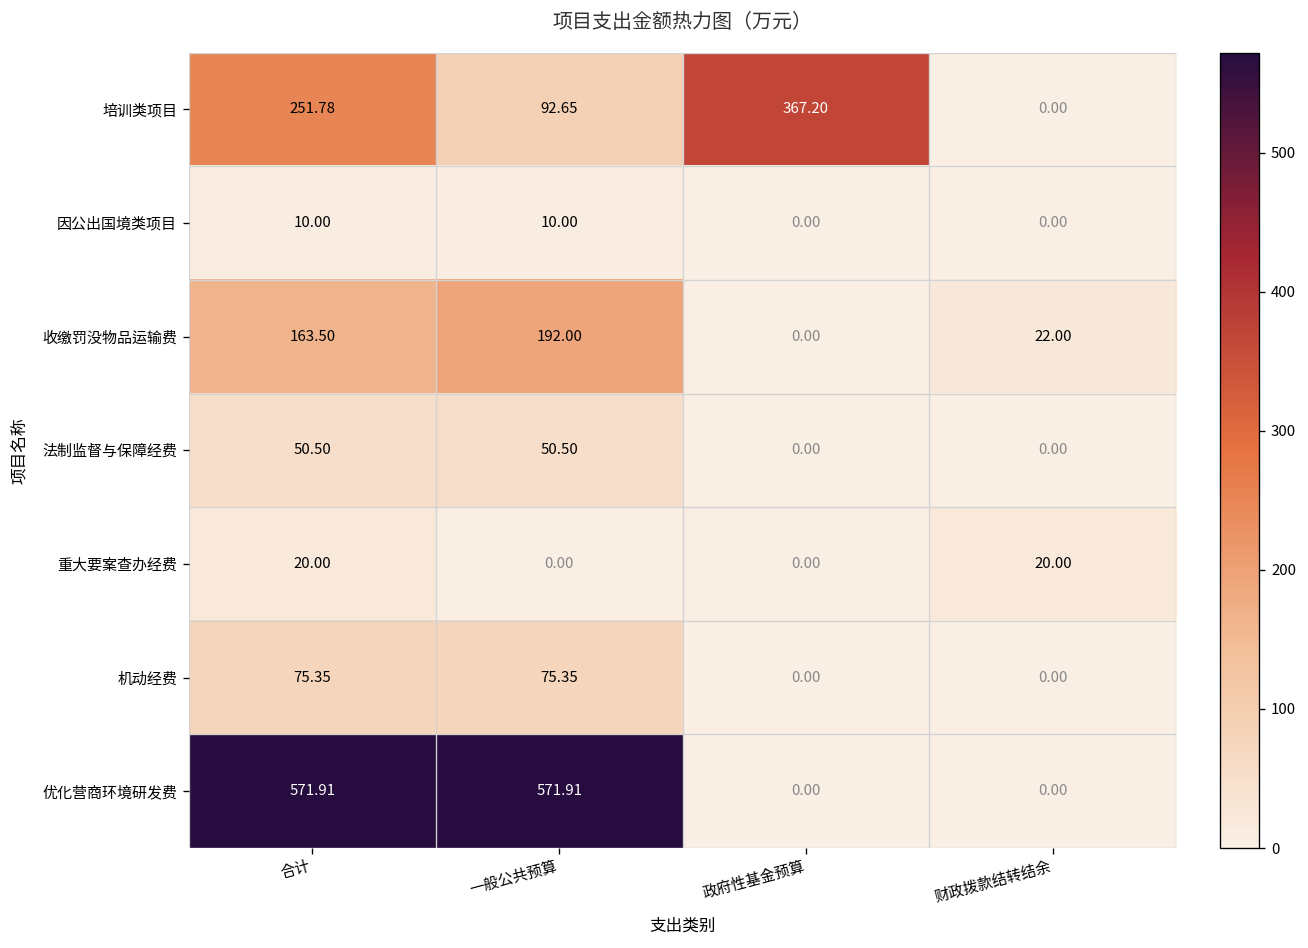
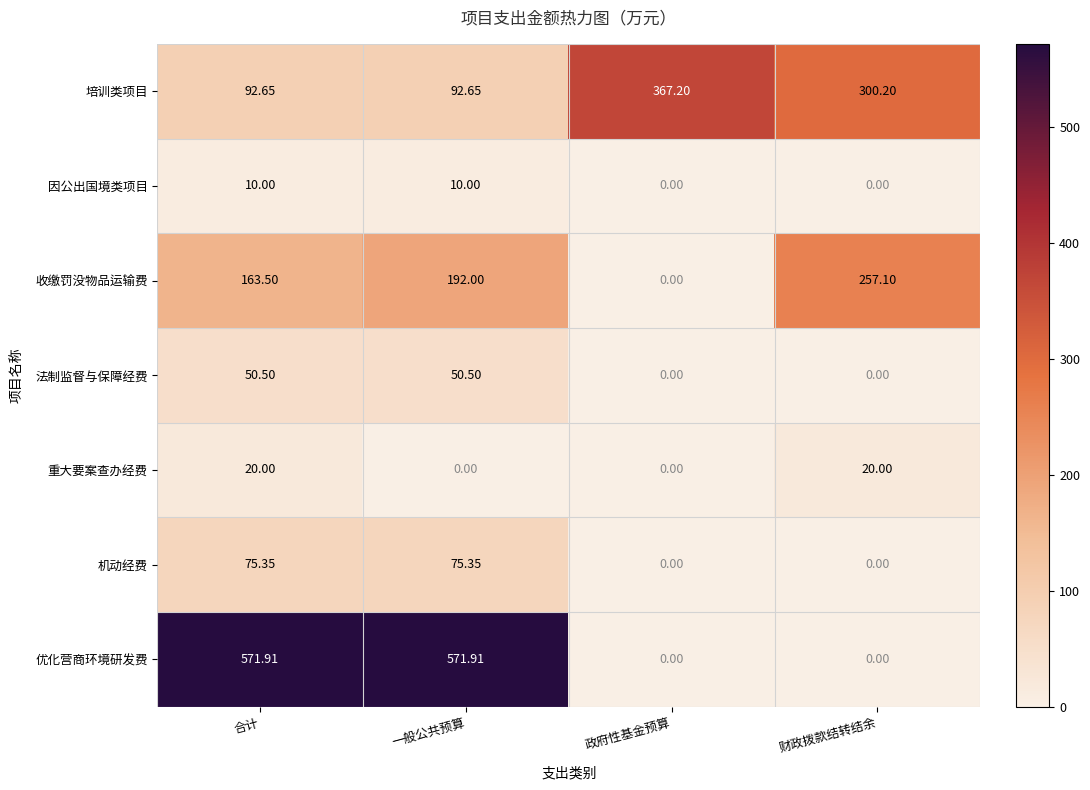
  {
    "培训类项目": {
-     "合计": 251.78,
+     "合计": 92.65,
      "一般公共预算": 92.65,
      "政府性基金预算": 367.20,
-     "财政拨款结转结余": 0.00
+     "财政拨款结转结余": 300.20
    },
    "因公出国境类项目": {
      "合计": 10.00,
      "一般公共预算": 10.00,
      "政府性基金预算": 0.00,
      "财政拨款结转结余": 0.00
    },
    "收缴罚没物品运输费": {
      "合计": 163.50,
      "一般公共预算": 192.00,
      "政府性基金预算": 0.00,
-     "财政拨款结转结余": 22.00
+     "财政拨款结转结余": 257.10
    },
    "法制监督与保障经费": {
      "合计": 50.50,
      "一般公共预算": 50.50,
      "政府性基金预算": 0.00,
      "财政拨款结转结余": 0.00
    },
    "重大要案查办经费": {
      "合计": 20.00,
      "一般公共预算": 0.00,
      "政府性基金预算": 0.00,
      "财政拨款结转结余": 20.00
    },
    "机动经费": {
      "合计": 75.35,
      "一般公共预算": 75.35,
      "政府性基金预算": 0.00,
      "财政拨款结转结余": 0.00
    },
    "优化营商环境研发费": {
      "合计": 571.91,
      "一般公共预算": 571.91,
      "政府性基金预算": 0.00,
      "财政拨款结转结余": 0.00
    }
  }
